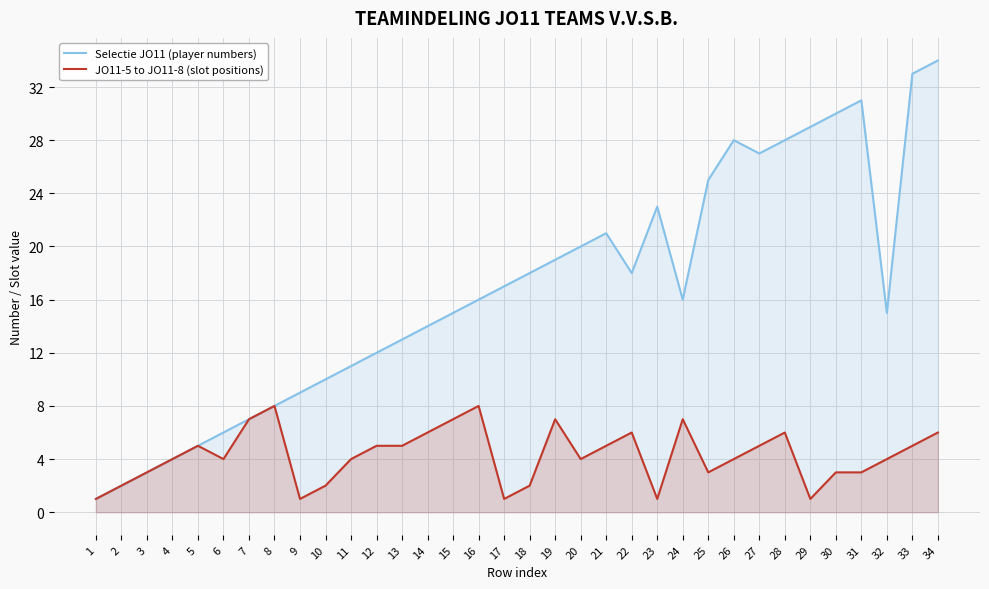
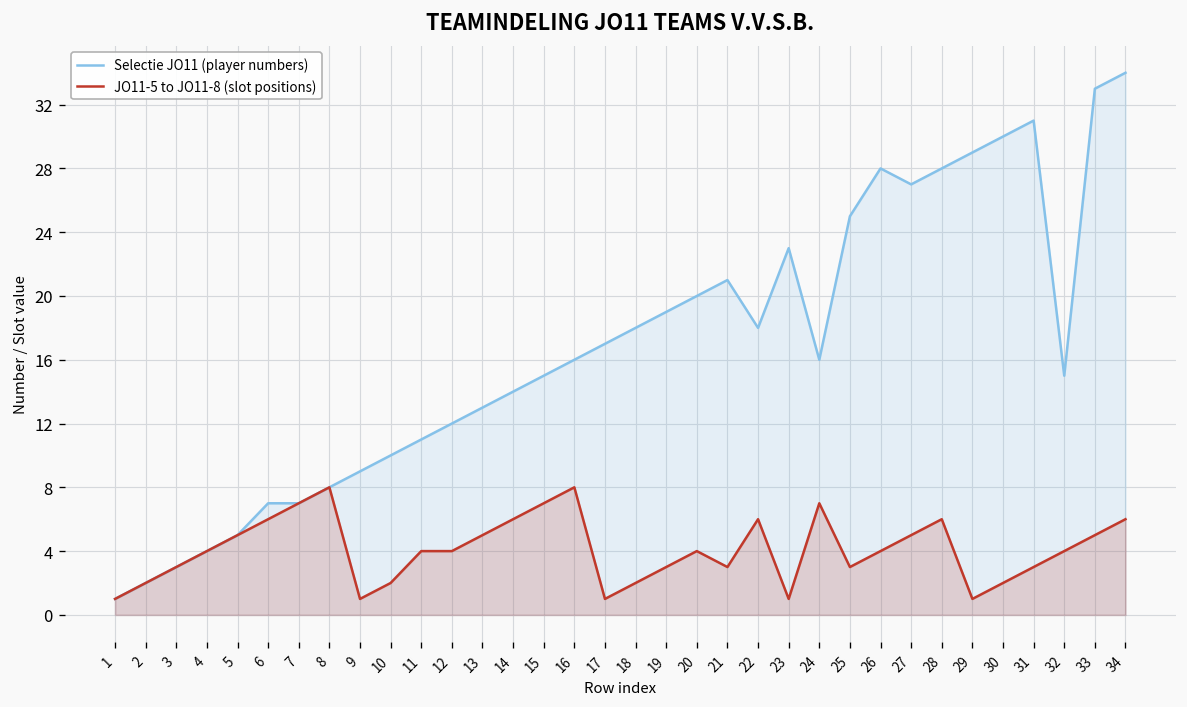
  {
    "Selectie JO11 (player numbers)": {
-     "6": 6,
+     "6": 7,
      "9": 9,
      "10": 10,
      "11": 11,
      "12": 12,
      "13": 13,
      "14": 14,
      "15": 15,
      "16": 16,
      "17": 17,
      "18": 18,
      "19": 19,
      "20": 20,
      "21": 21,
      "22": 18,
      "23": 23,
      "24": 16,
      "25": 25,
      "26": 28,
      "27": 27,
      "28": 28,
      "29": 29,
      "30": 30,
      "31": 31,
      "32": 15,
      "33": 33,
      "34": 34
    },
    "JO11-5 to JO11-8 (slot positions)": {
-     "6": 4,
+     "6": 6,
      "9": 1,
      "10": 2,
      "11": 4,
-     "12": 5,
+     "12": 4,
      "13": 5,
      "14": 6,
      "15": 7,
      "16": 8,
      "17": 1,
      "18": 2,
-     "19": 7,
+     "19": 3,
      "20": 4,
-     "21": 5,
+     "21": 3,
      "22": 6,
      "23": 1,
      "24": 7,
      "25": 3,
      "26": 4,
      "27": 5,
      "28": 6,
      "29": 1,
-     "30": 3,
+     "30": 2,
      "31": 3,
      "32": 4,
      "33": 5,
      "34": 6
    }
  }
